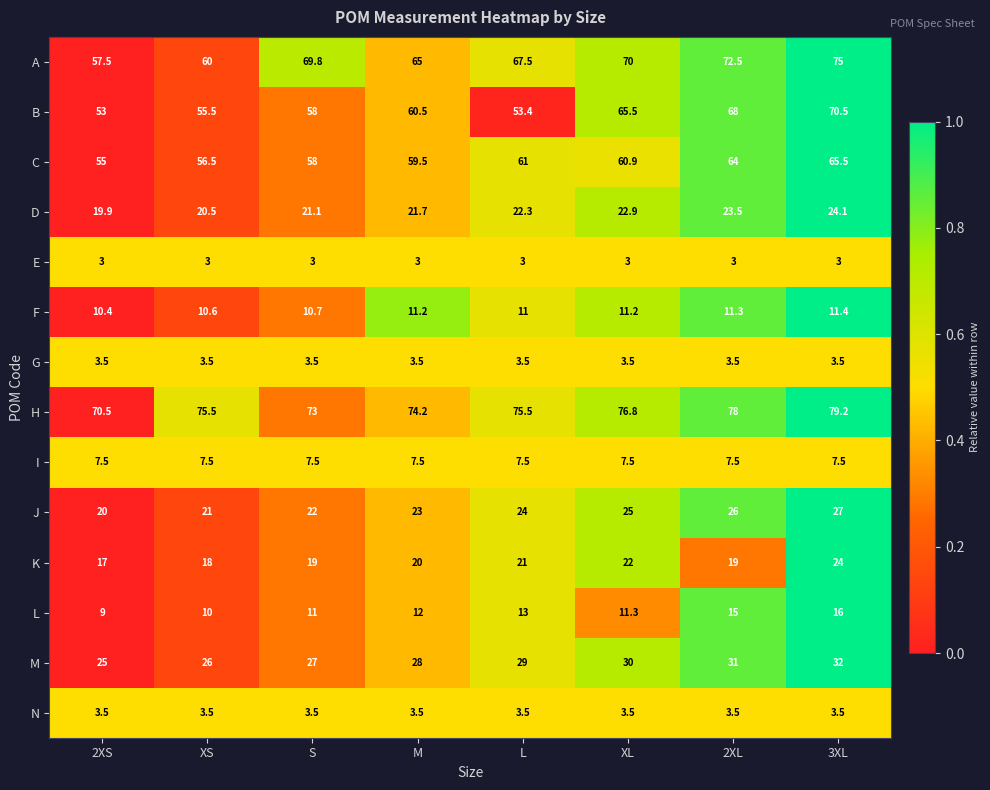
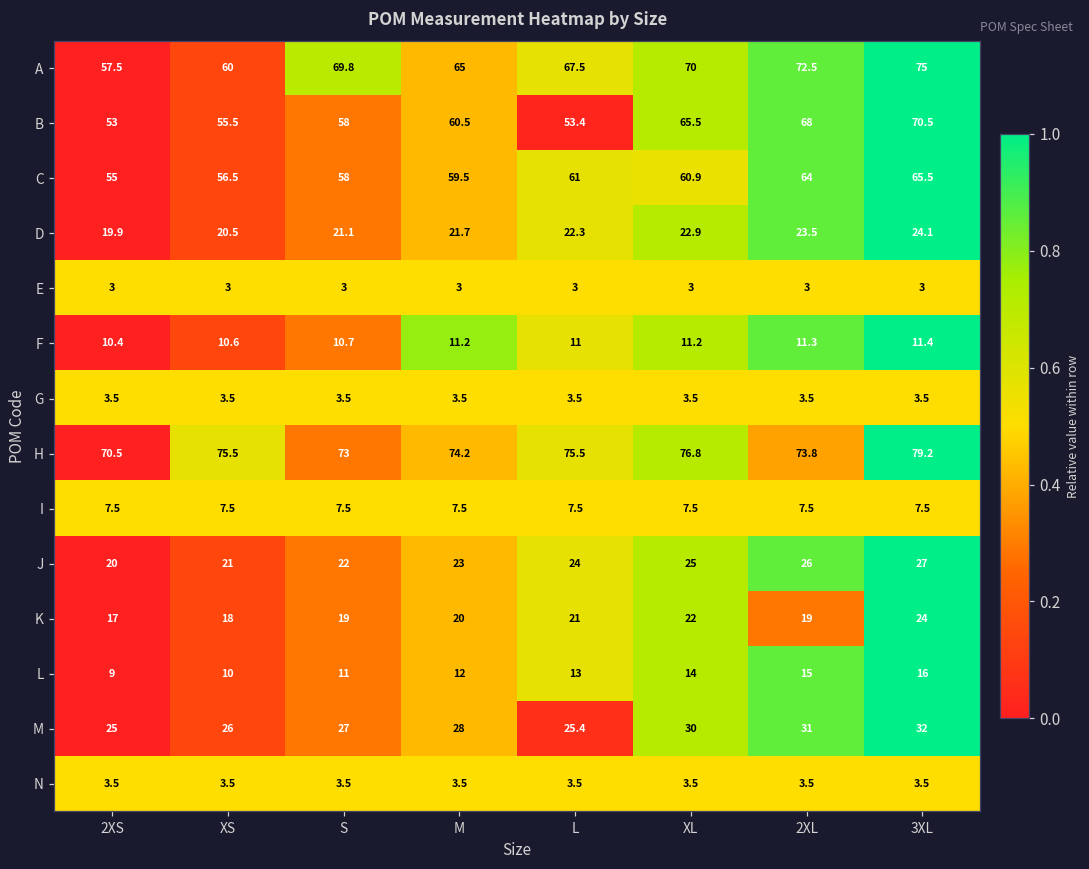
  {
    "A": {
      "2XS": 57.5,
      "XS": 60,
      "S": 69.8,
      "M": 65,
      "L": 67.5,
      "XL": 70,
      "2XL": 72.5,
      "3XL": 75
    },
    "B": {
      "2XS": 53,
      "XS": 55.5,
      "S": 58,
      "M": 60.5,
      "L": 53.4,
      "XL": 65.5,
      "2XL": 68,
      "3XL": 70.5
    },
    "C": {
      "2XS": 55,
      "XS": 56.5,
      "S": 58,
      "M": 59.5,
      "L": 61,
      "XL": 60.9,
      "2XL": 64,
      "3XL": 65.5
    },
    "D": {
      "2XS": 19.9,
      "XS": 20.5,
      "S": 21.1,
      "M": 21.7,
      "L": 22.3,
      "XL": 22.9,
      "2XL": 23.5,
      "3XL": 24.1
    },
    "E": {
      "2XS": 3,
      "XS": 3,
      "S": 3,
      "M": 3,
      "L": 3,
      "XL": 3,
      "2XL": 3,
      "3XL": 3
    },
    "F": {
      "2XS": 10.4,
      "XS": 10.6,
      "S": 10.7,
      "M": 11.2,
      "L": 11,
      "XL": 11.2,
      "2XL": 11.3,
      "3XL": 11.4
    },
    "G": {
      "2XS": 3.5,
      "XS": 3.5,
      "S": 3.5,
      "M": 3.5,
      "L": 3.5,
      "XL": 3.5,
      "2XL": 3.5,
      "3XL": 3.5
    },
    "H": {
      "2XS": 70.5,
      "XS": 75.5,
      "S": 73,
      "M": 74.2,
      "L": 75.5,
      "XL": 76.8,
-     "2XL": 78,
+     "2XL": 73.8,
      "3XL": 79.2
    },
    "I": {
      "2XS": 7.5,
      "XS": 7.5,
      "S": 7.5,
      "M": 7.5,
      "L": 7.5,
      "XL": 7.5,
      "2XL": 7.5,
      "3XL": 7.5
    },
    "J": {
      "2XS": 20,
      "XS": 21,
      "S": 22,
      "M": 23,
      "L": 24,
      "XL": 25,
      "2XL": 26,
      "3XL": 27
    },
    "K": {
      "2XS": 17,
      "XS": 18,
      "S": 19,
      "M": 20,
      "L": 21,
      "XL": 22,
      "2XL": 19,
      "3XL": 24
    },
    "L": {
      "2XS": 9,
      "XS": 10,
      "S": 11,
      "M": 12,
      "L": 13,
-     "XL": 11.3,
+     "XL": 14,
      "2XL": 15,
      "3XL": 16
    },
    "M": {
      "2XS": 25,
      "XS": 26,
      "S": 27,
      "M": 28,
-     "L": 29,
+     "L": 25.4,
      "XL": 30,
      "2XL": 31,
      "3XL": 32
    },
    "N": {
      "2XS": 3.5,
      "XS": 3.5,
      "S": 3.5,
      "M": 3.5,
      "L": 3.5,
      "XL": 3.5,
      "2XL": 3.5,
      "3XL": 3.5
    }
  }
